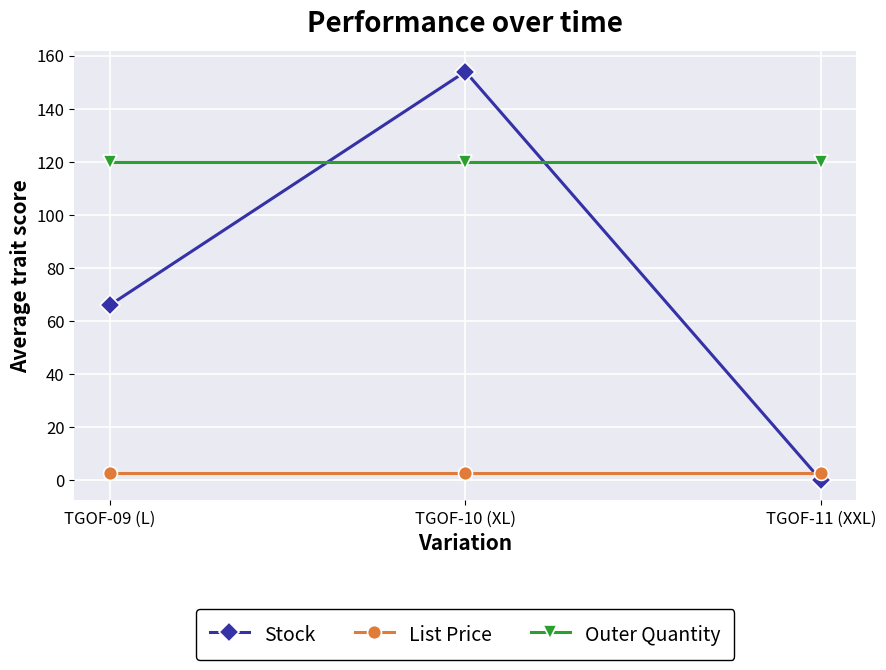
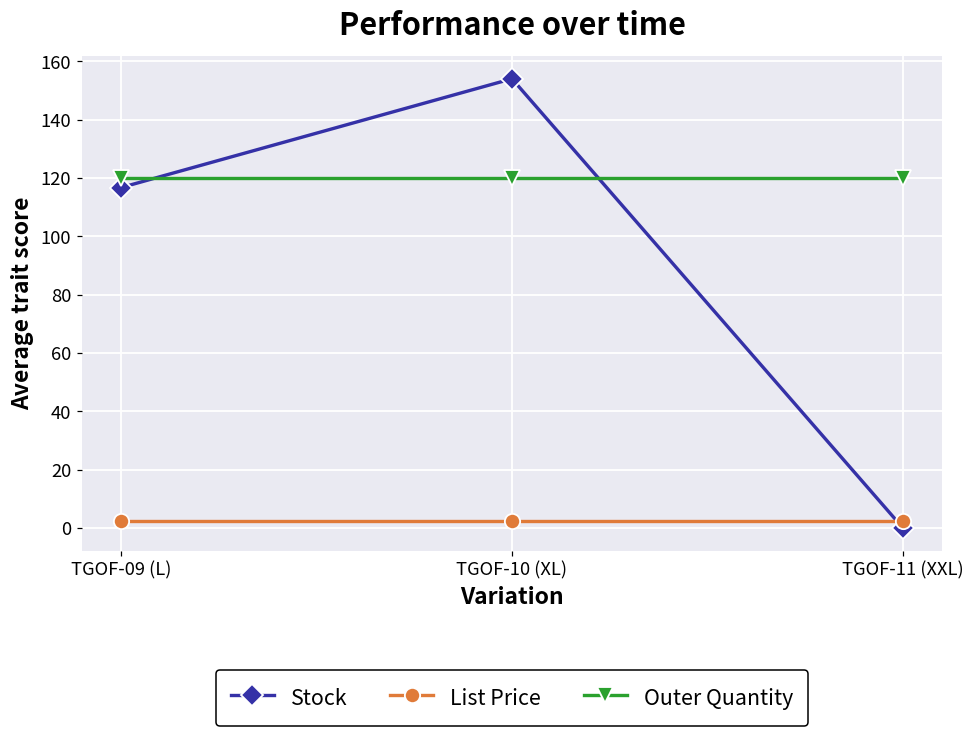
  {
    "Stock": {
-     "TGOF-09 (L)": 66,
+     "TGOF-09 (L)": 117,
      "TGOF-10 (XL)": 154,
      "TGOF-11 (XXL)": 0
    },
    "List Price": {
      "TGOF-09 (L)": 3,
      "TGOF-10 (XL)": 3,
      "TGOF-11 (XXL)": 3
    },
    "Outer Quantity": {
      "TGOF-09 (L)": 120,
      "TGOF-10 (XL)": 120,
      "TGOF-11 (XXL)": 120
    }
  }
